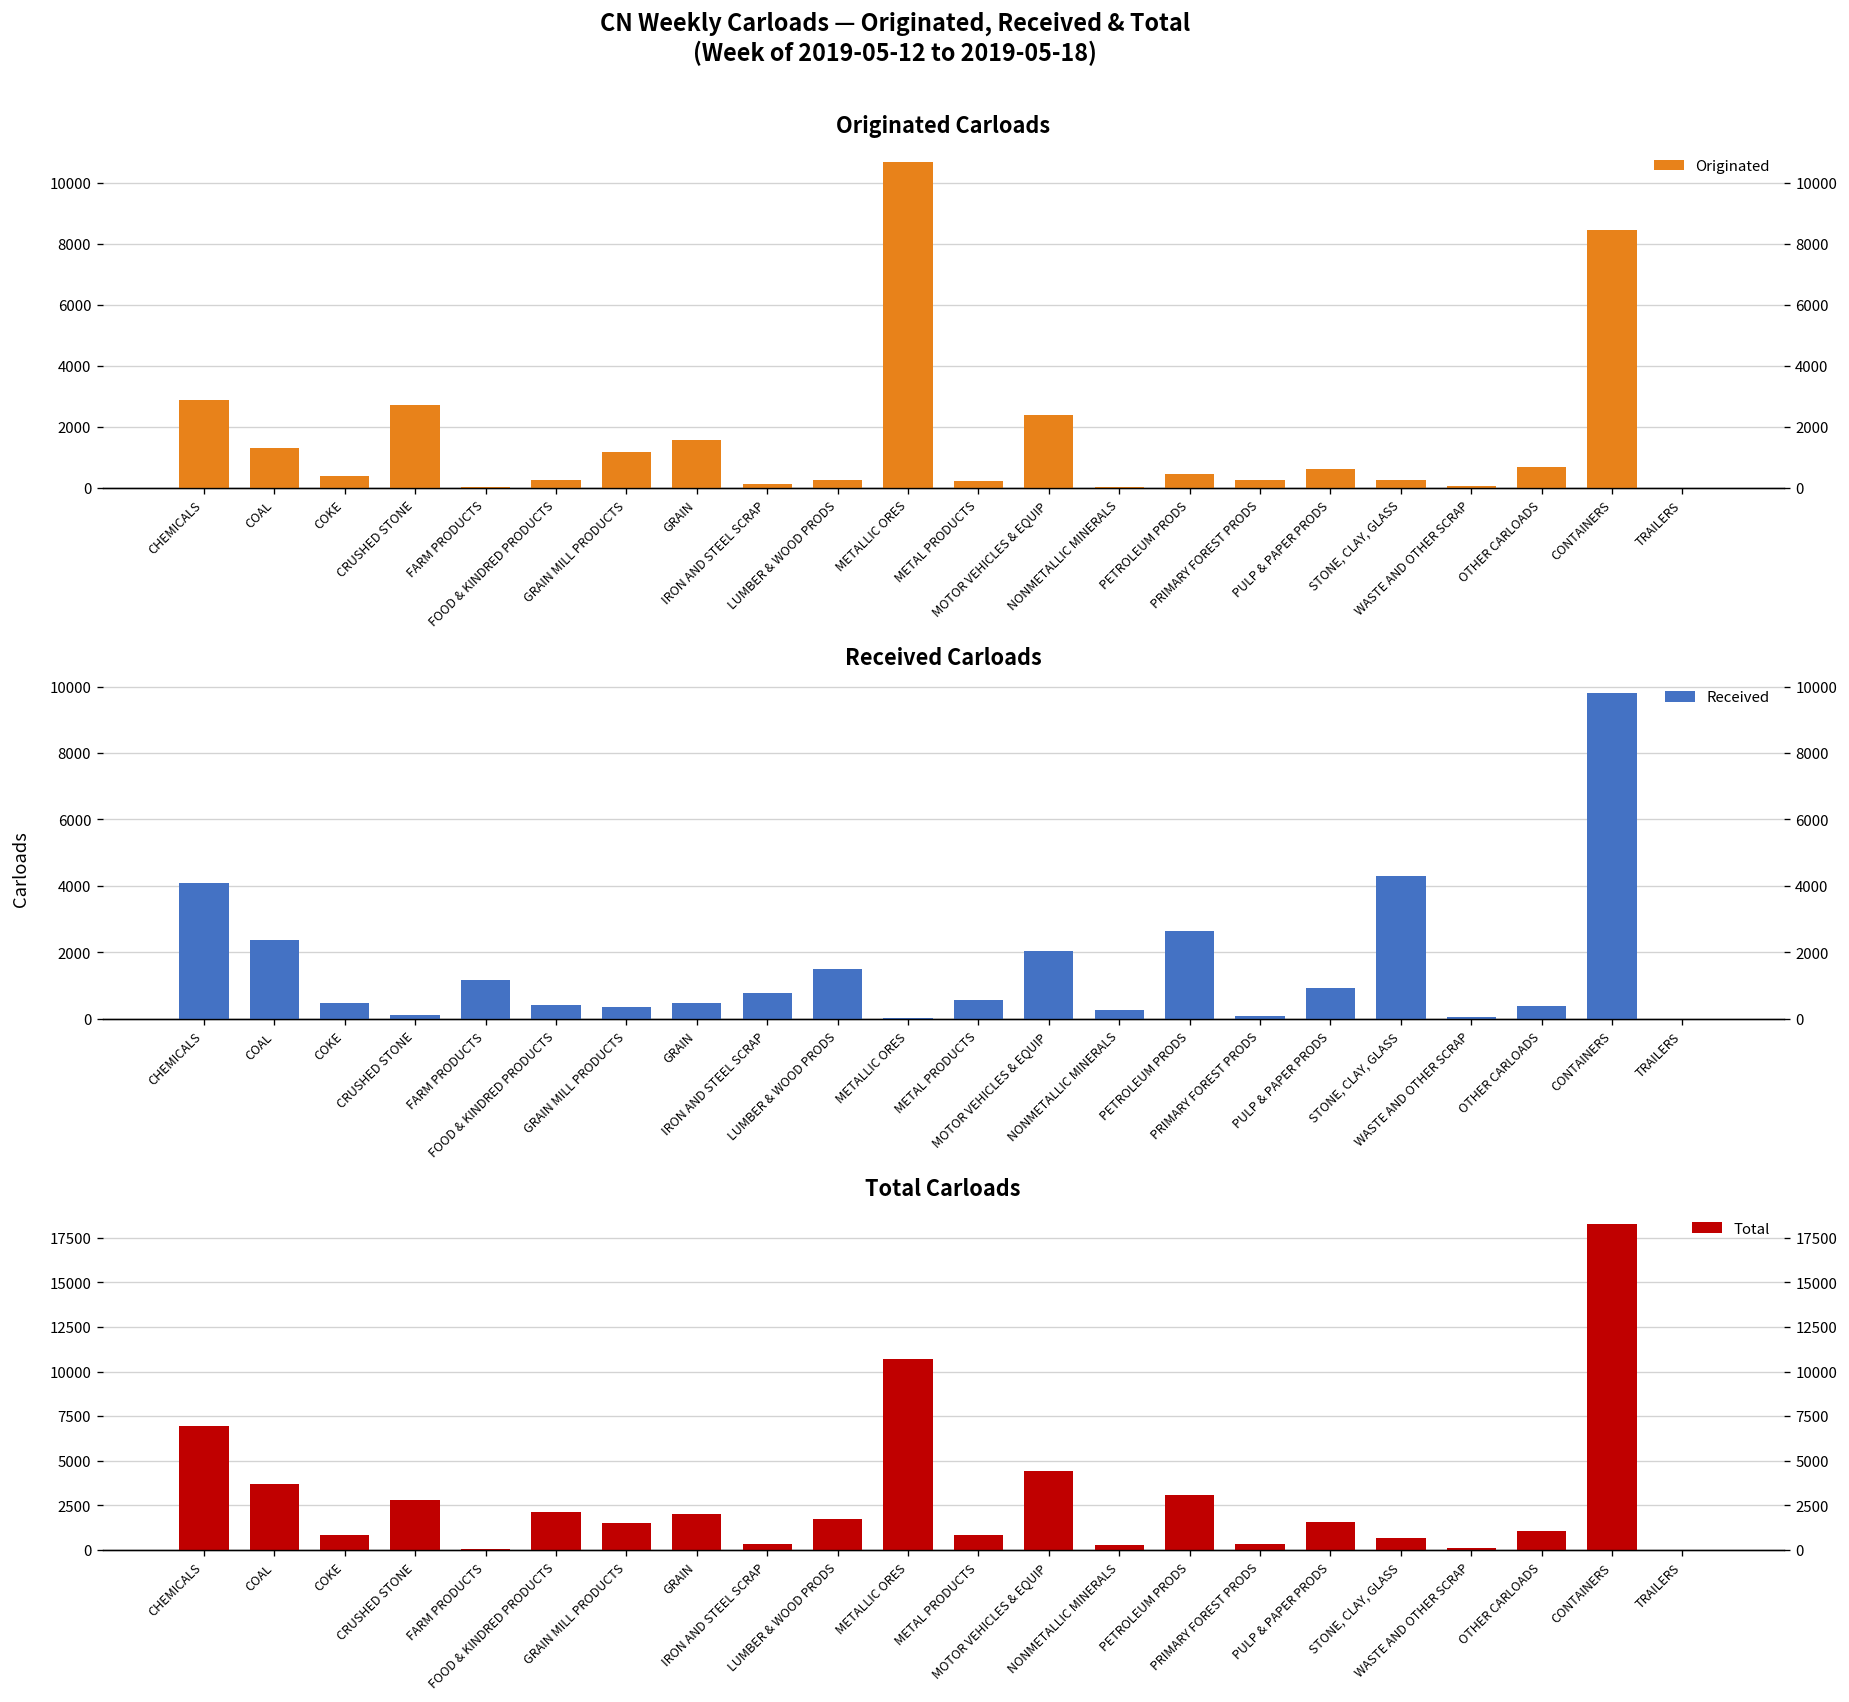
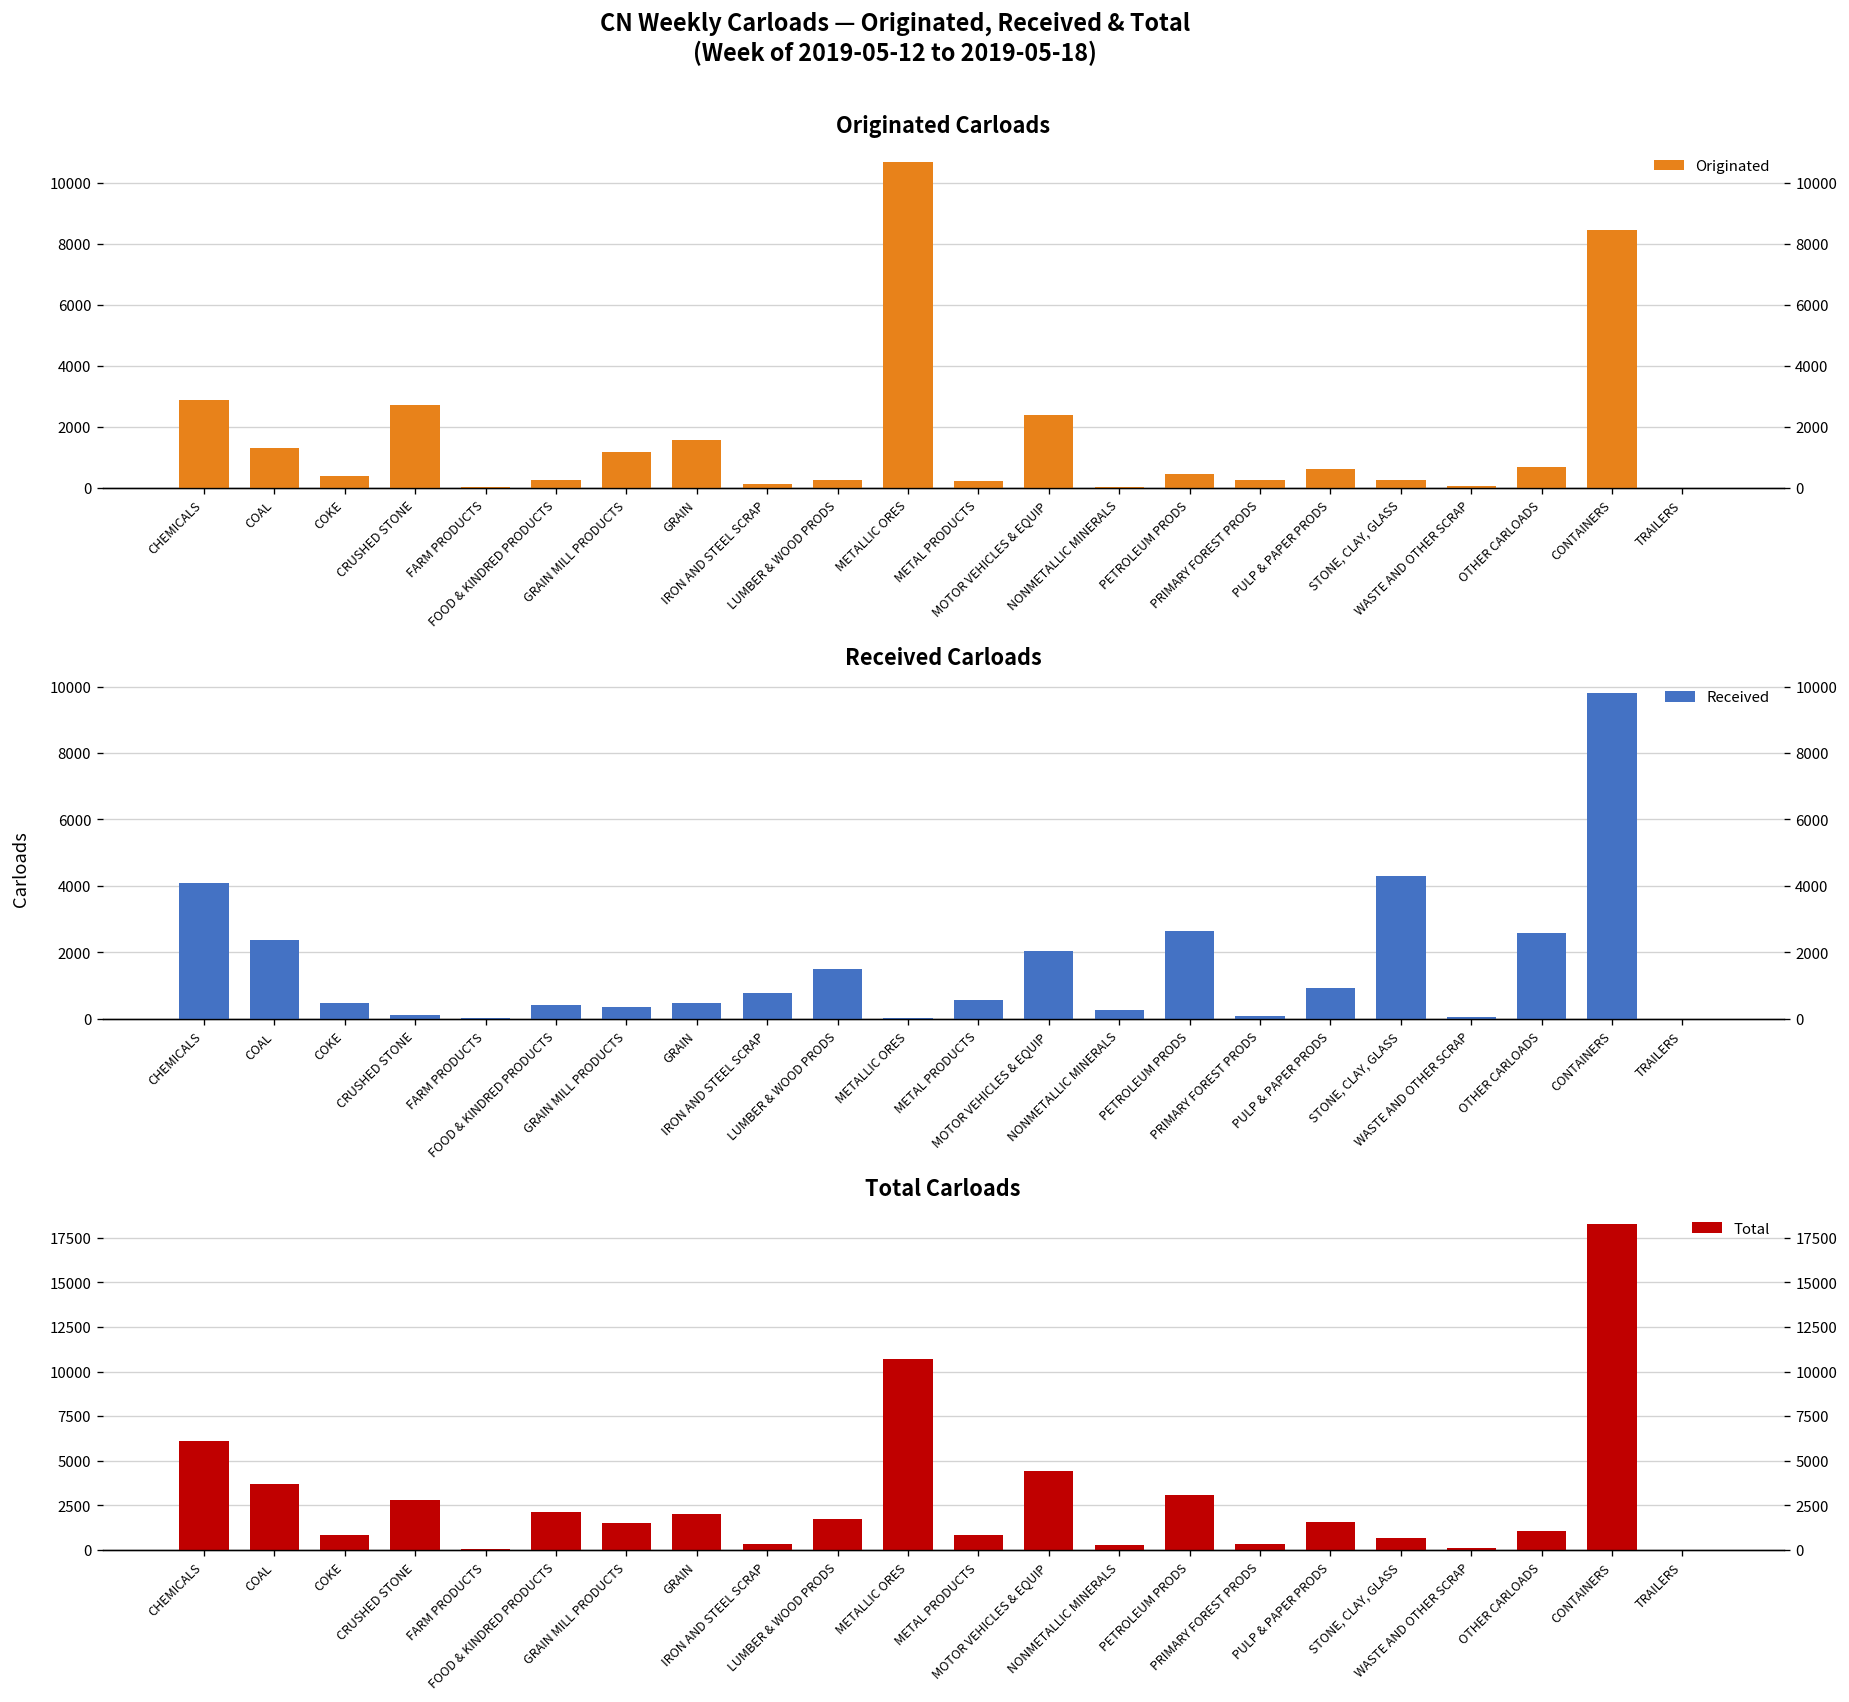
  {
    "Originated Carloads": {
      "CHEMICALS": 2900,
      "COAL": 1300,
      "COKE": 400,
      "CRUSHED STONE": 2700,
      "FOOD & KINDRED PRODUCTS": 200,
      "GRAIN MILL PRODUCTS": 1200,
      "GRAIN": 1600,
      "IRON AND STEEL SCRAP": 100,
      "LUMBER & WOOD PRODS": 200,
      "METALLIC ORES": 10700,
      "METAL PRODUCTS": 200,
      "MOTOR VEHICLES & EQUIP": 2400,
      "PETROLEUM PRODS": 400,
      "PRIMARY FOREST PRODS": 300,
      "PULP & PAPER PRODS": 600,
      "STONE, CLAY, GLASS": 300,
      "OTHER CARLOADS": 700,
      "CONTAINERS": 8500,
      "TRAILERS": 0
    },
    "Received Carloads": {
      "CHEMICALS": 4100,
      "COAL": 2400,
      "COKE": 500,
      "CRUSHED STONE": 100,
-     "FARM PRODUCTS": 1200,
+     "FARM PRODUCTS": 0,
      "FOOD & KINDRED PRODUCTS": 400,
      "GRAIN MILL PRODUCTS": 400,
      "GRAIN": 500,
      "IRON AND STEEL SCRAP": 800,
      "LUMBER & WOOD PRODS": 1500,
      "METAL PRODUCTS": 600,
      "MOTOR VEHICLES & EQUIP": 2000,
      "NONMETALLIC MINERALS": 300,
      "PETROLEUM PRODS": 2600,
      "PULP & PAPER PRODS": 900,
      "STONE, CLAY, GLASS": 4300,
-     "OTHER CARLOADS": 400,
+     "OTHER CARLOADS": 2600,
      "CONTAINERS": 9800,
      "TRAILERS": 0
    },
    "Total Carloads": {
-     "CHEMICALS": 7000,
+     "CHEMICALS": 6100,
      "COAL": 3700,
      "COKE": 800,
      "CRUSHED STONE": 2800,
      "FOOD & KINDRED PRODUCTS": 2100,
      "GRAIN MILL PRODUCTS": 1500,
      "GRAIN": 2000,
      "IRON AND STEEL SCRAP": 300,
      "LUMBER & WOOD PRODS": 1700,
      "METALLIC ORES": 10700,
      "METAL PRODUCTS": 800,
      "MOTOR VEHICLES & EQUIP": 4400,
      "NONMETALLIC MINERALS": 300,
      "PETROLEUM PRODS": 3100,
      "PRIMARY FOREST PRODS": 300,
      "PULP & PAPER PRODS": 1500,
      "STONE, CLAY, GLASS": 700,
      "OTHER CARLOADS": 1100,
      "CONTAINERS": 18300,
      "TRAILERS": 0
    }
  }
